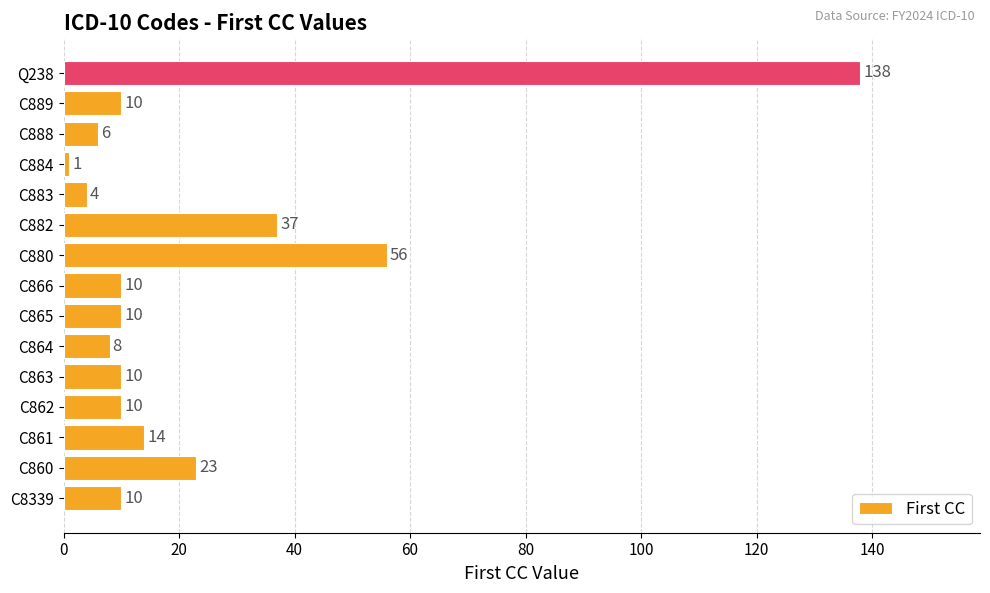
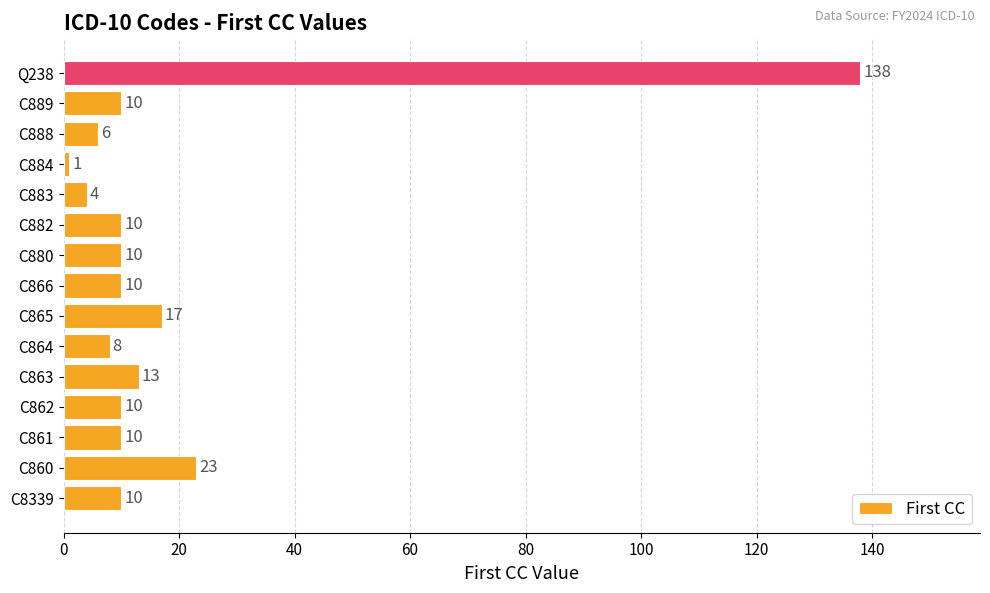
  {
    "Q238": 138,
    "C889": 10,
    "C888": 6,
    "C884": 1,
    "C883": 4,
-   "C882": 37,
-   "C880": 56,
+   "C882": 10,
+   "C880": 10,
    "C866": 10,
-   "C865": 10,
+   "C865": 17,
    "C864": 8,
-   "C863": 10,
+   "C863": 13,
    "C862": 10,
-   "C861": 14,
+   "C861": 10,
    "C860": 23,
    "C8339": 10
  }
